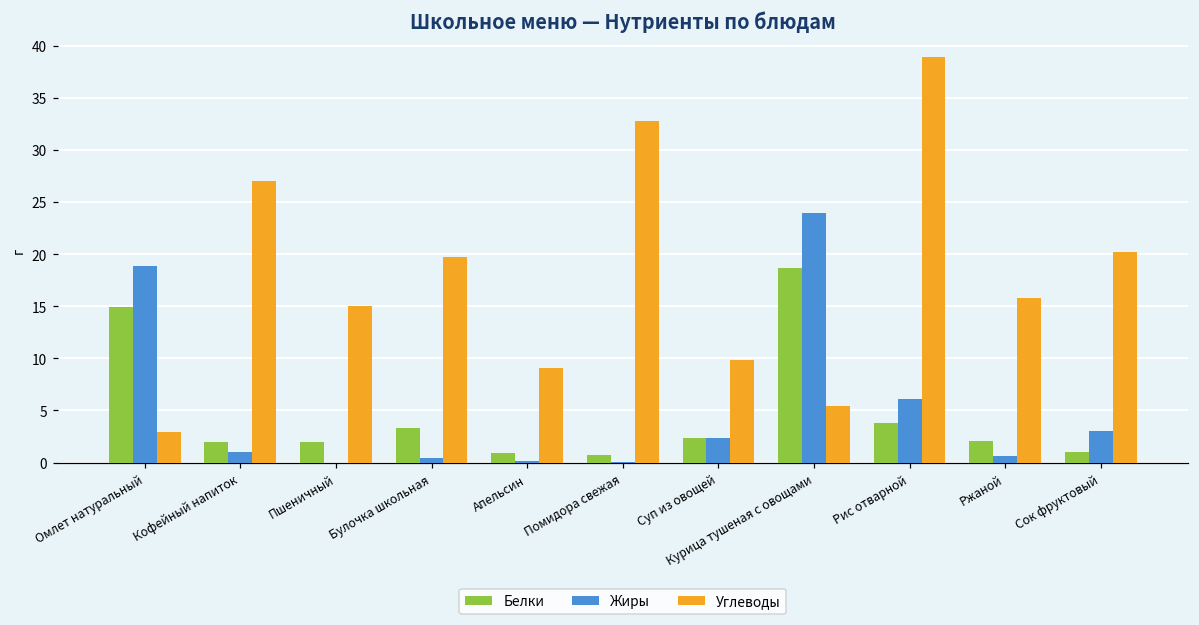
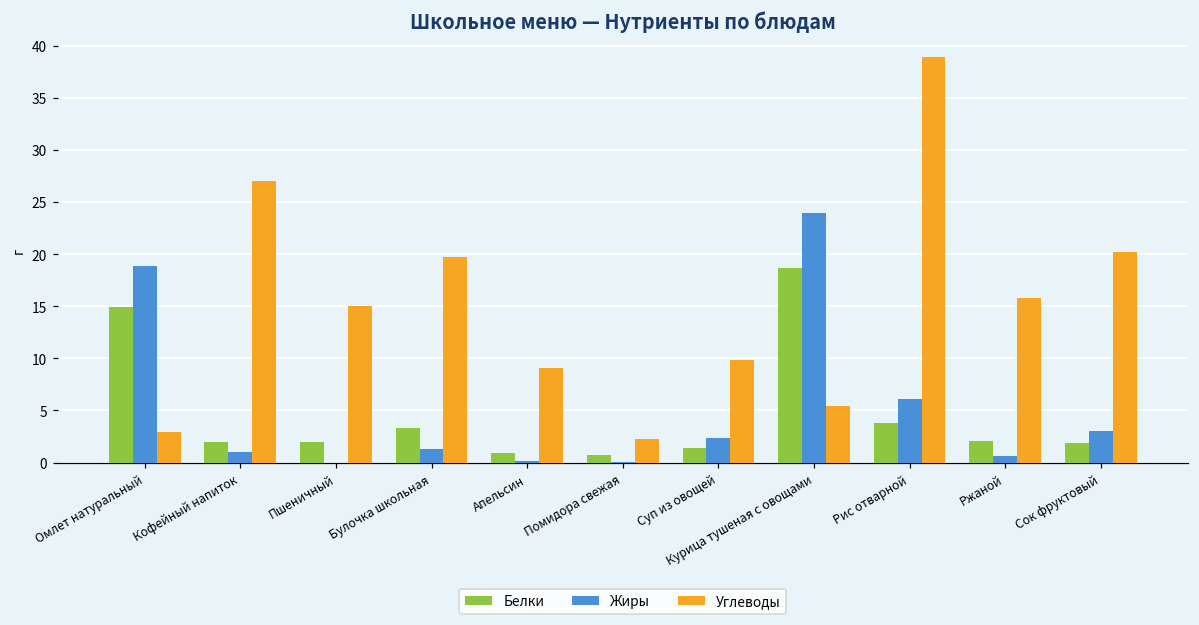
  {
    "Белки": {
      "Омлет натуральный": 15,
      "Кофейный напиток": 2,
      "Пшеничный": 2,
      "Булочка школьная": 3,
      "Апельсин": 1,
      "Помидора свежая": 1,
-     "Суп из овощей": 2,
+     "Суп из овощей": 1,
      "Курица тушеная с овощами": 19,
      "Рис отварной": 4,
      "Ржаной": 2,
-     "Сок фруктовый": 1
+     "Сок фруктовый": 2
    },
    "Жиры": {
      "Омлет натуральный": 19,
      "Кофейный напиток": 1,
      "Пшеничный": 0,
-     "Булочка школьная": 0,
+     "Булочка школьная": 1,
      "Суп из овощей": 2,
      "Курица тушеная с овощами": 24,
      "Рис отварной": 6,
      "Ржаной": 1,
      "Сок фруктовый": 3
    },
    "Углеводы": {
      "Омлет натуральный": 3,
      "Кофейный напиток": 27,
      "Пшеничный": 15,
      "Булочка школьная": 20,
      "Апельсин": 9,
-     "Помидора свежая": 33,
+     "Помидора свежая": 2,
      "Суп из овощей": 10,
      "Курица тушеная с овощами": 5,
      "Рис отварной": 39,
      "Ржаной": 16,
      "Сок фруктовый": 20
    }
  }
